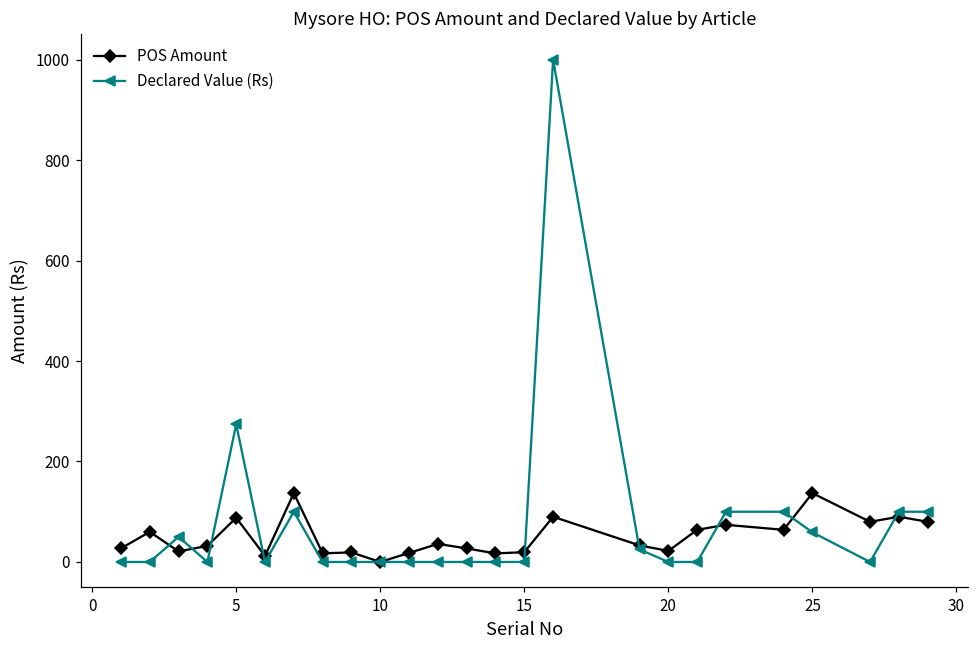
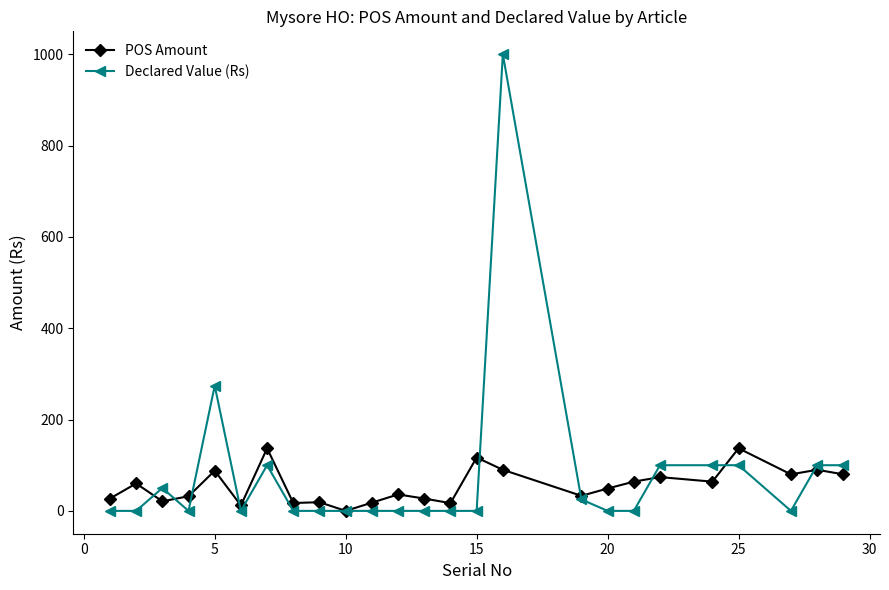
  {
    "POS Amount": {
      "5": 90,
-     "15": 20,
-     "20": 20,
+     "15": 120,
+     "20": 50,
      "25": 140
    },
    "Declared Value (Rs)": {
      "5": 270,
      "15": 0,
      "20": 0,
-     "25": 60
+     "25": 100
    }
  }
